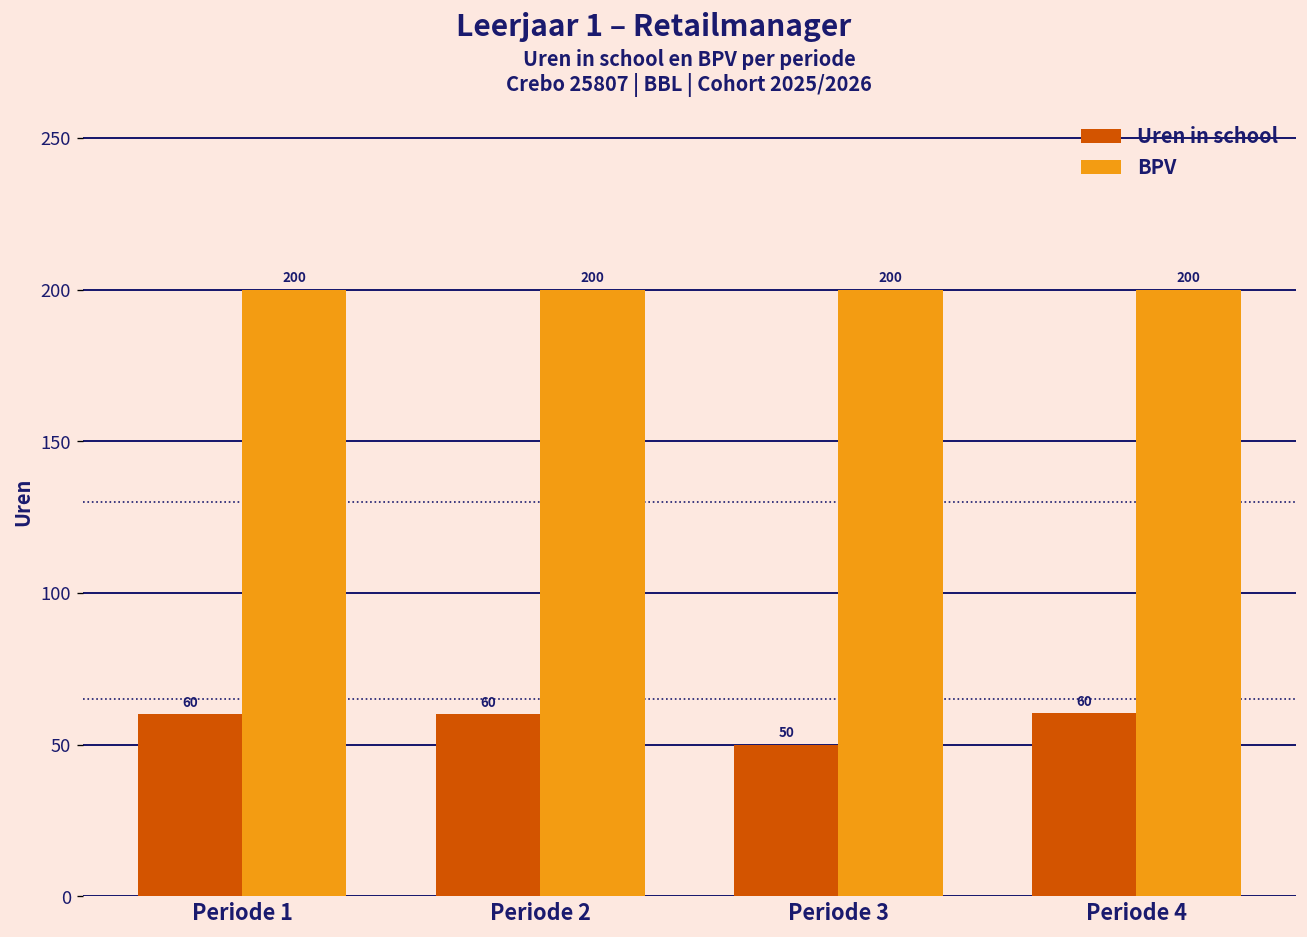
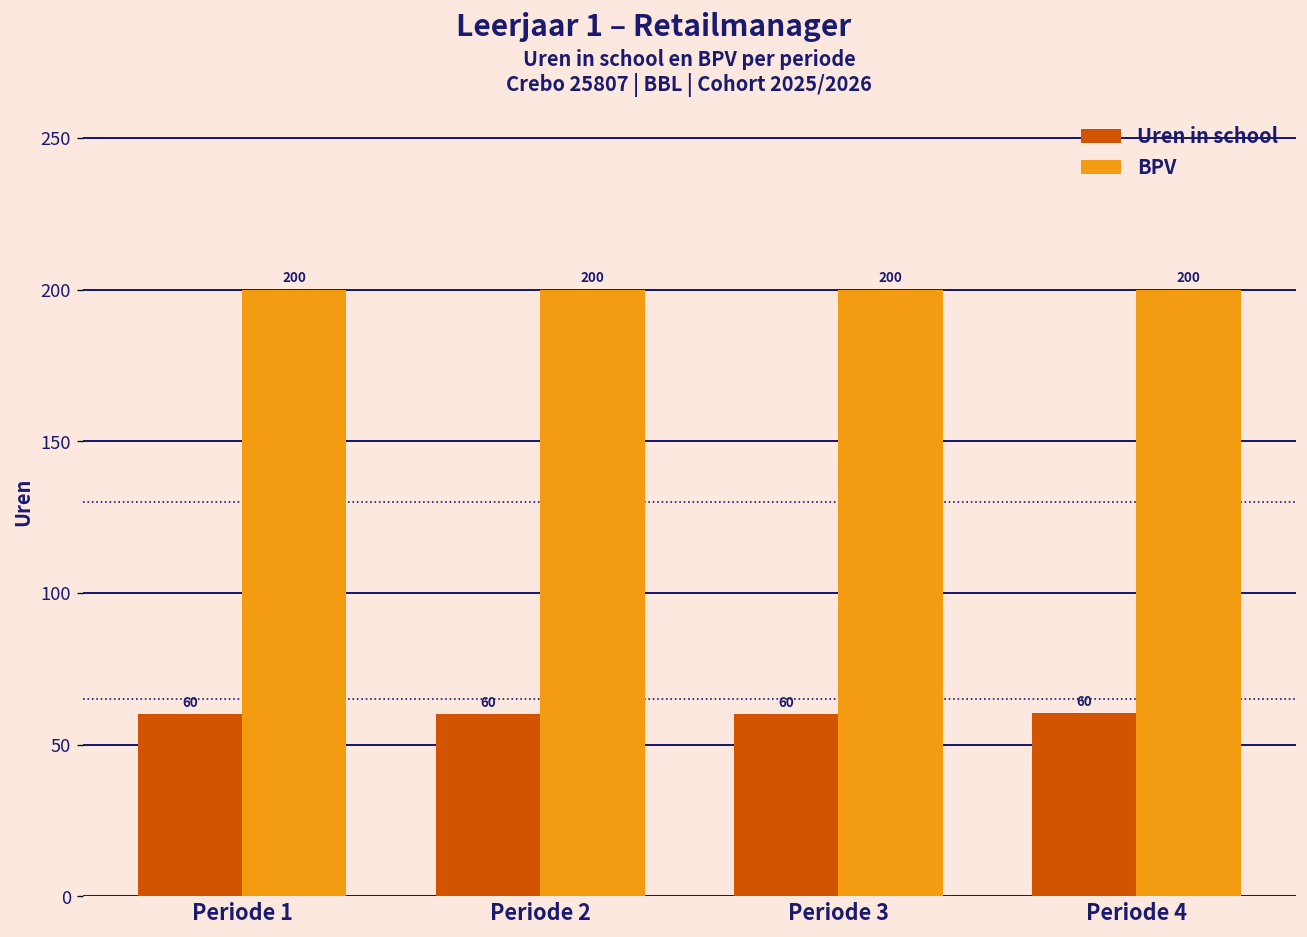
  {
    "Uren in school": {
      "Periode 1": 60,
      "Periode 2": 60,
-     "Periode 3": 50,
+     "Periode 3": 60,
      "Periode 4": 60
    },
    "BPV": {
      "Periode 1": 200,
      "Periode 2": 200,
      "Periode 3": 200,
      "Periode 4": 200
    }
  }
